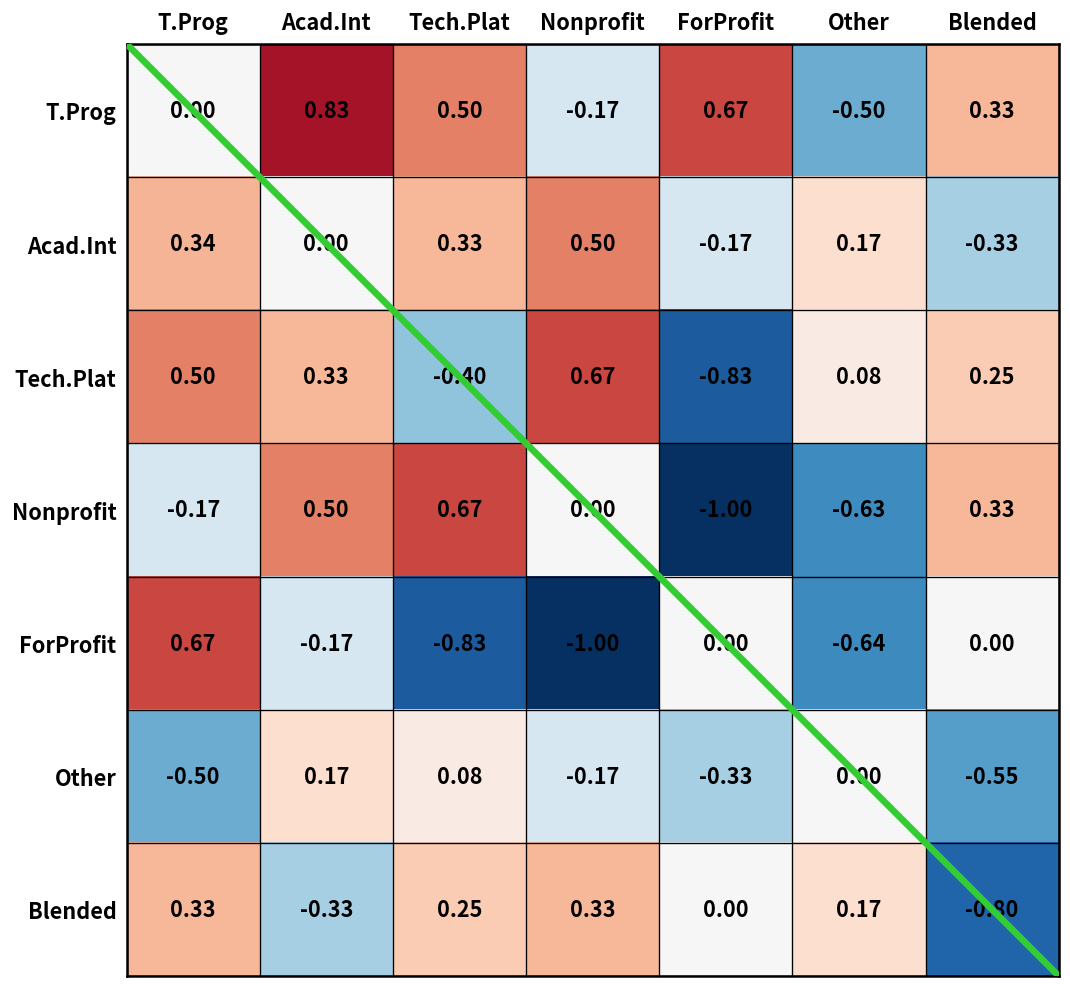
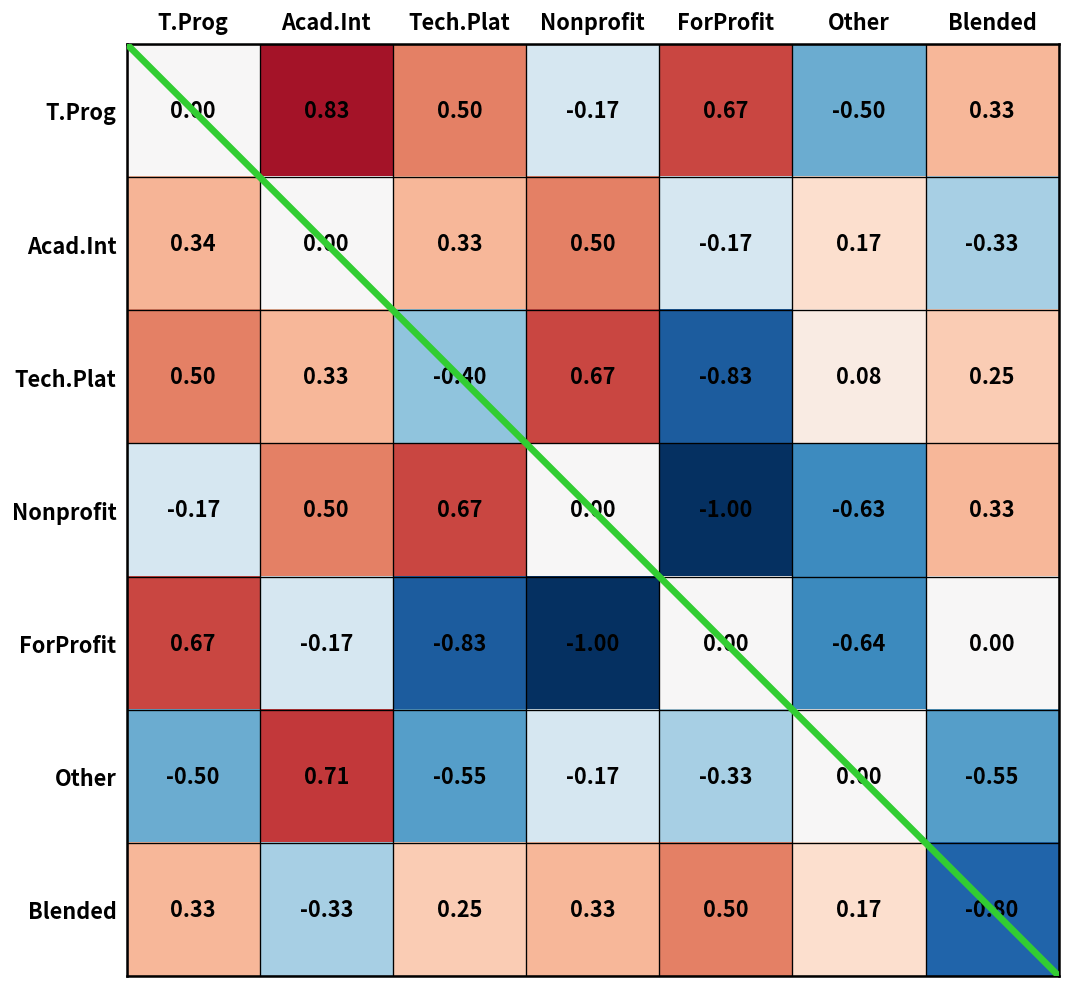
  {
    "T.Prog": {
      "T.Prog": 0.00,
      "Acad.Int": 0.83,
      "Tech.Plat": 0.50,
      "Nonprofit": -0.17,
      "ForProfit": 0.67,
      "Other": -0.50,
      "Blended": 0.33
    },
    "Acad.Int": {
      "T.Prog": 0.34,
      "Acad.Int": 0.00,
      "Tech.Plat": 0.33,
      "Nonprofit": 0.50,
      "ForProfit": -0.17,
      "Other": 0.17,
      "Blended": -0.33
    },
    "Tech.Plat": {
      "T.Prog": 0.50,
      "Acad.Int": 0.33,
      "Tech.Plat": -0.40,
      "Nonprofit": 0.67,
      "ForProfit": -0.83,
      "Other": 0.08,
      "Blended": 0.25
    },
    "Nonprofit": {
      "T.Prog": -0.17,
      "Acad.Int": 0.50,
      "Tech.Plat": 0.67,
      "Nonprofit": 0.00,
      "ForProfit": -1.00,
      "Other": -0.63,
      "Blended": 0.33
    },
    "ForProfit": {
      "T.Prog": 0.67,
      "Acad.Int": -0.17,
      "Tech.Plat": -0.83,
      "Nonprofit": -1.00,
      "ForProfit": 0.00,
      "Other": -0.64,
      "Blended": 0.00
    },
    "Other": {
      "T.Prog": -0.50,
-     "Acad.Int": 0.17,
-     "Tech.Plat": 0.08,
+     "Acad.Int": 0.71,
+     "Tech.Plat": -0.55,
      "Nonprofit": -0.17,
      "ForProfit": -0.33,
      "Other": 0.00,
      "Blended": -0.55
    },
    "Blended": {
      "T.Prog": 0.33,
      "Acad.Int": -0.33,
      "Tech.Plat": 0.25,
      "Nonprofit": 0.33,
-     "ForProfit": 0.00,
+     "ForProfit": 0.50,
      "Other": 0.17,
      "Blended": -0.80
    }
  }
